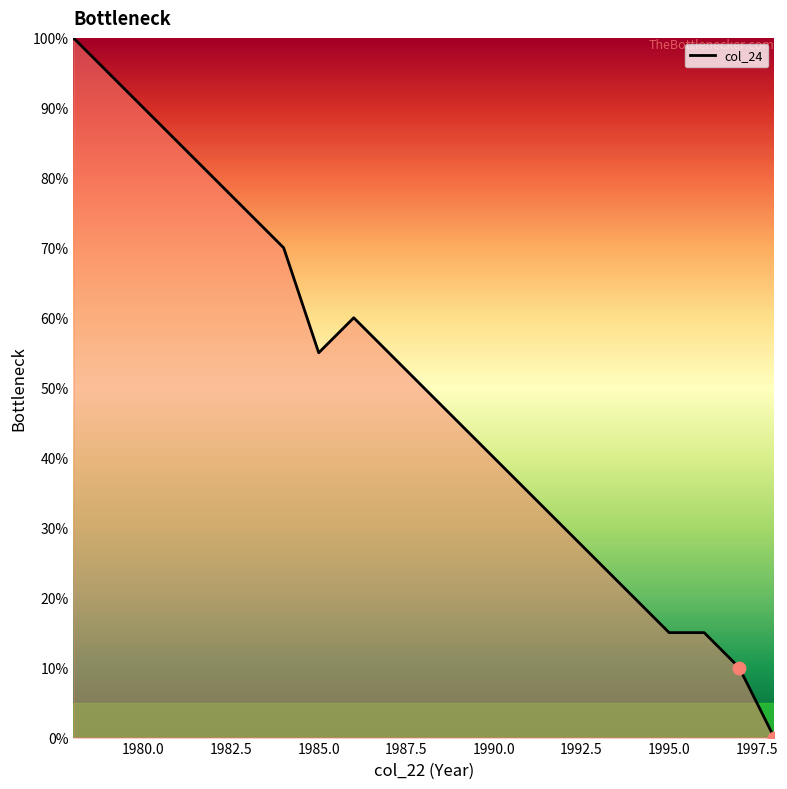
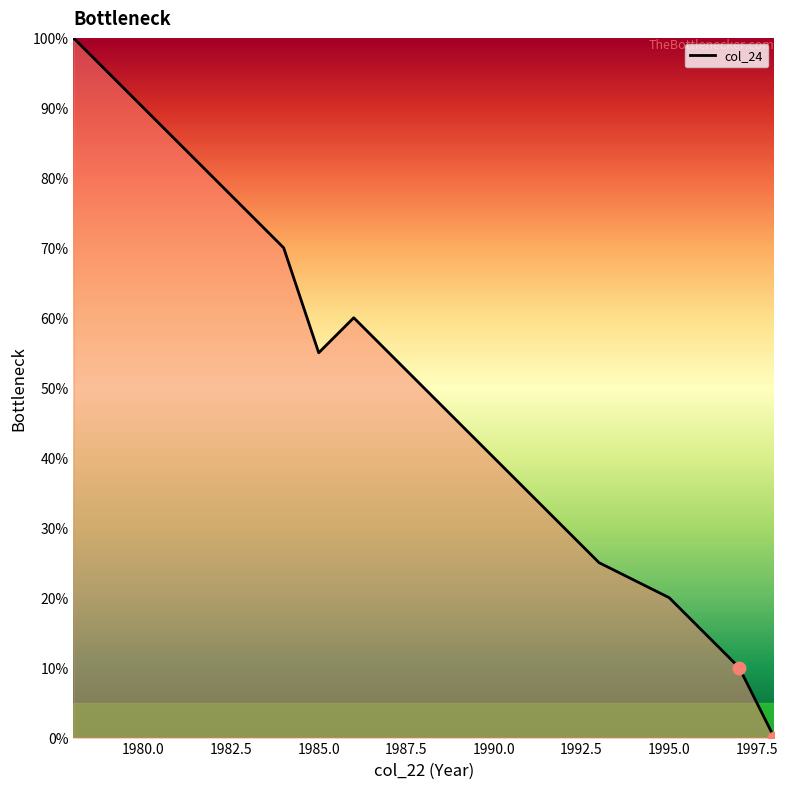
  {
    "col_24": {
      "1980.0": "90%",
      "1985.0": "55%",
      "1990.0": "40%",
-     "1995.0": "15%"
+     "1995.0": "20%"
    }
  }
